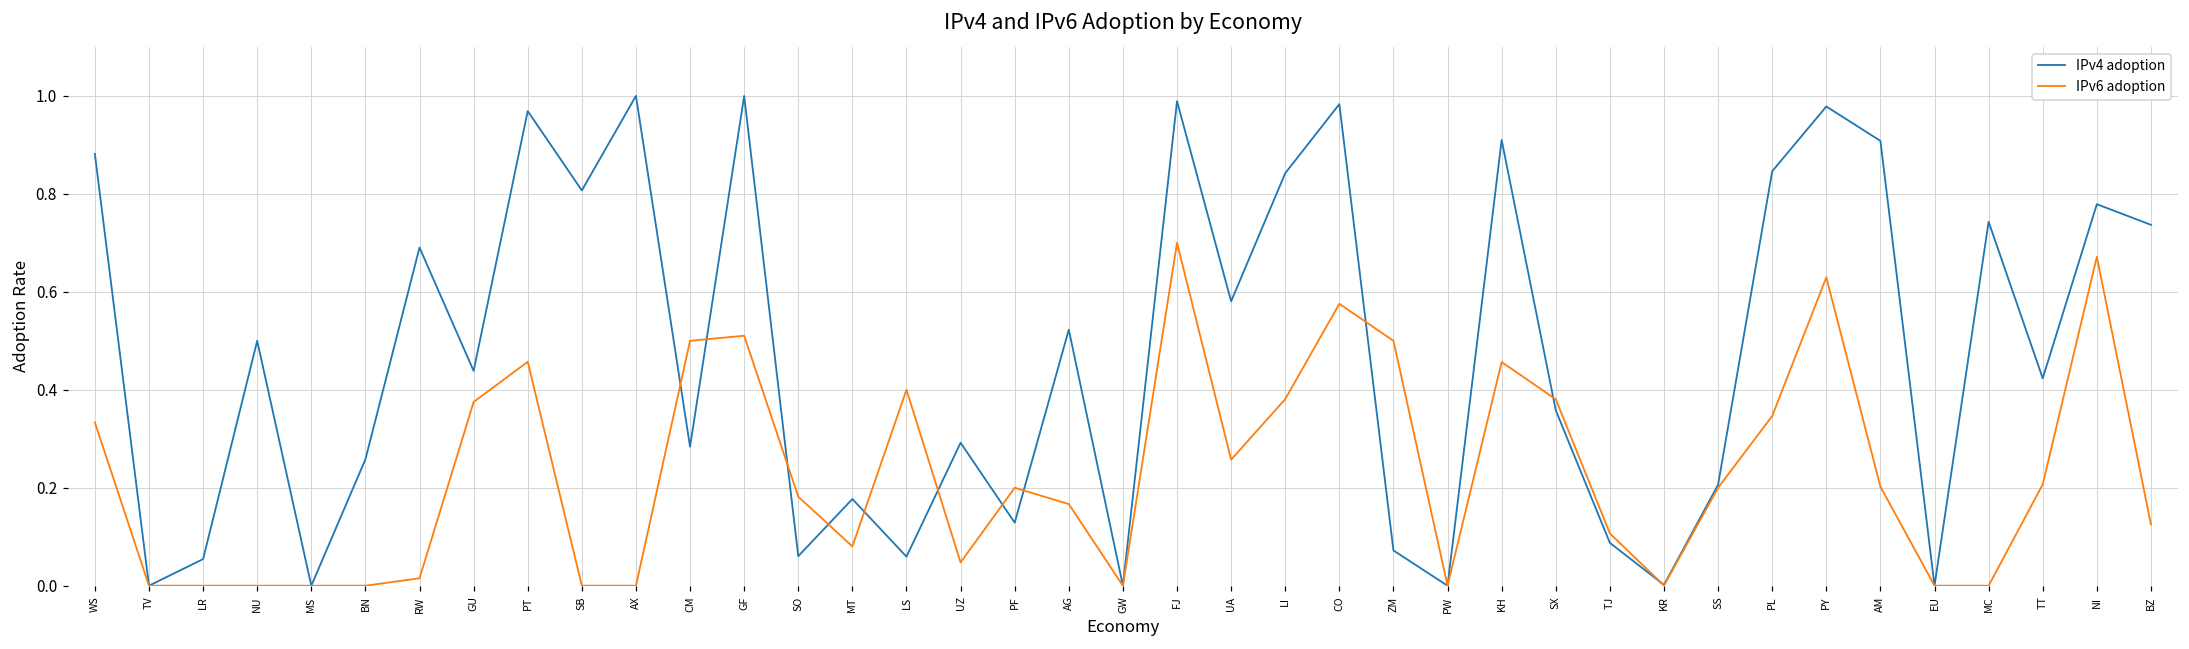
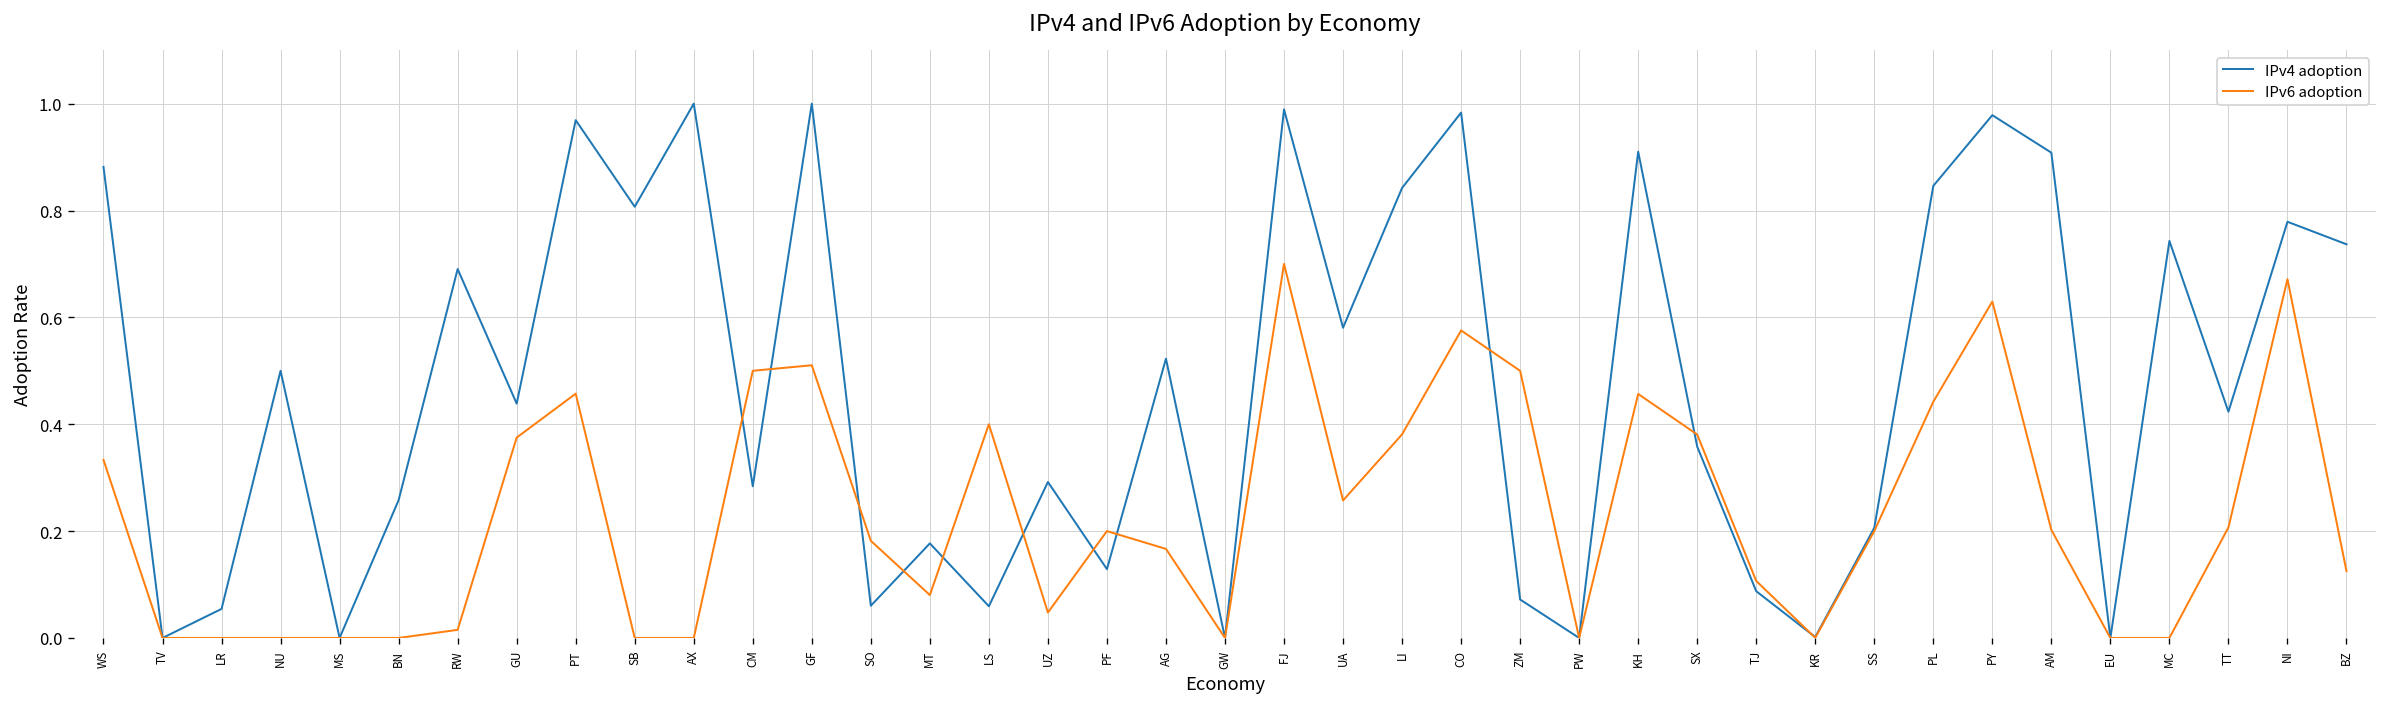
  {
    "IPv4 adoption": {
      "WS": 0.88,
      "LR": 0.05,
      "NU": 0.50,
      "BN": 0.26,
      "RW": 0.69,
      "GU": 0.44,
      "PT": 0.97,
      "SB": 0.81,
      "AX": 1.00,
      "CM": 0.28,
      "GF": 1.00,
      "SO": 0.06,
      "MT": 0.18,
      "LS": 0.06,
      "UZ": 0.29,
      "PF": 0.13,
      "AG": 0.52,
      "FJ": 0.99,
      "UA": 0.58,
      "LI": 0.84,
      "CO": 0.98,
      "ZM": 0.07,
      "KH": 0.91,
      "SX": 0.36,
      "TJ": 0.09,
      "SS": 0.21,
      "PL": 0.85,
      "PY": 0.98,
      "AM": 0.91,
      "MC": 0.74,
      "TT": 0.42,
      "NI": 0.78,
      "BZ": 0.74
    },
    "IPv6 adoption": {
      "WS": 0.33,
      "LR": 0.00,
      "NU": 0.00,
      "BN": 0.00,
      "RW": 0.02,
      "GU": 0.38,
      "PT": 0.46,
      "SB": 0.00,
      "AX": 0.00,
      "CM": 0.50,
      "GF": 0.51,
      "SO": 0.18,
      "MT": 0.08,
      "LS": 0.40,
      "UZ": 0.05,
      "PF": 0.20,
      "AG": 0.17,
      "FJ": 0.70,
      "UA": 0.26,
      "LI": 0.38,
      "CO": 0.58,
      "ZM": 0.50,
      "KH": 0.46,
      "SX": 0.38,
      "TJ": 0.11,
      "SS": 0.20,
-     "PL": 0.35,
+     "PL": 0.44,
      "PY": 0.63,
      "AM": 0.20,
      "MC": 0.00,
      "TT": 0.21,
      "NI": 0.67,
      "BZ": 0.13
    }
  }
